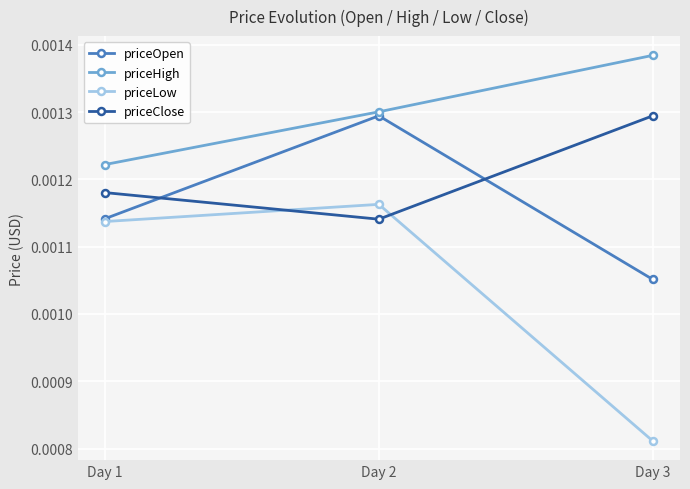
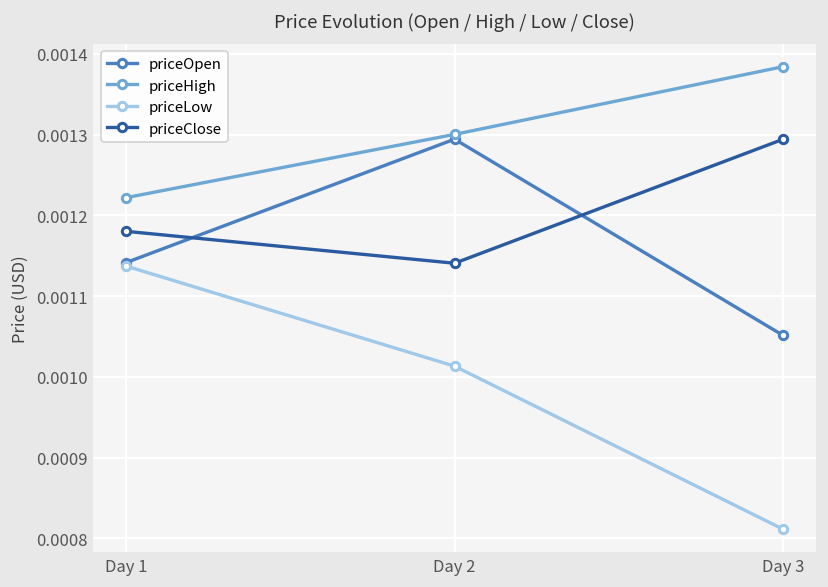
  {
    "priceLow": {
      "Day 1": 0.00114,
-     "Day 2": 0.00116,
+     "Day 2": 0.00101,
      "Day 3": 0.00081
    }
  }
